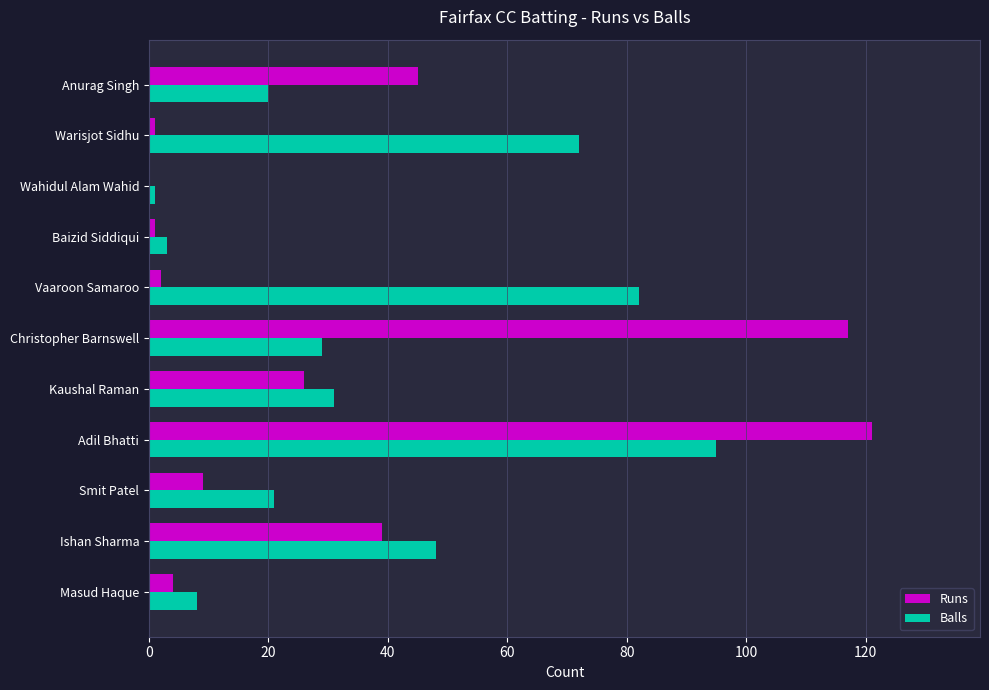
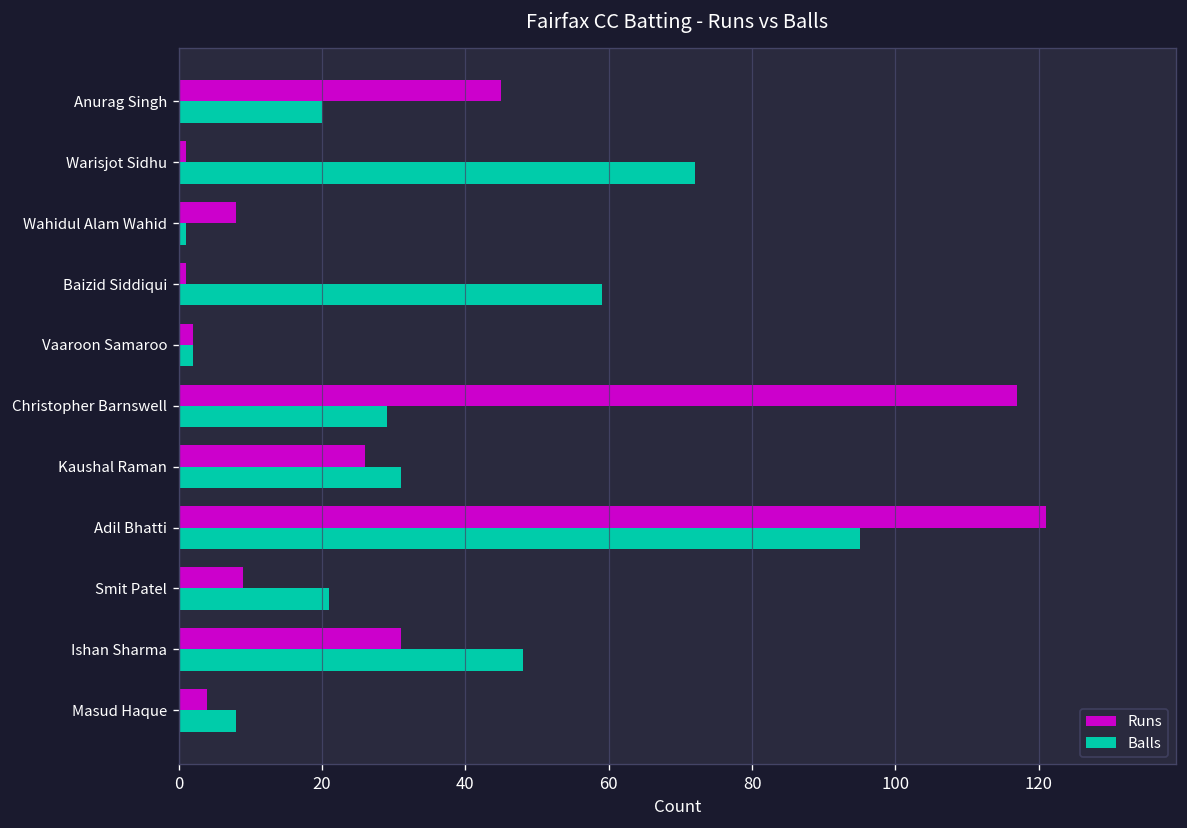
  {
    "Runs": {
      "Anurag Singh": 45,
      "Warisjot Sidhu": 1,
-     "Wahidul Alam Wahid": 0,
+     "Wahidul Alam Wahid": 8,
      "Baizid Siddiqui": 1,
      "Vaaroon Samaroo": 2,
      "Christopher Barnswell": 117,
      "Kaushal Raman": 26,
      "Adil Bhatti": 121,
      "Smit Patel": 9,
-     "Ishan Sharma": 39,
+     "Ishan Sharma": 31,
      "Masud Haque": 4
    },
    "Balls": {
      "Anurag Singh": 20,
      "Warisjot Sidhu": 72,
      "Wahidul Alam Wahid": 1,
-     "Baizid Siddiqui": 3,
-     "Vaaroon Samaroo": 82,
+     "Baizid Siddiqui": 59,
+     "Vaaroon Samaroo": 2,
      "Christopher Barnswell": 29,
      "Kaushal Raman": 31,
      "Adil Bhatti": 95,
      "Smit Patel": 21,
      "Ishan Sharma": 48,
      "Masud Haque": 8
    }
  }
